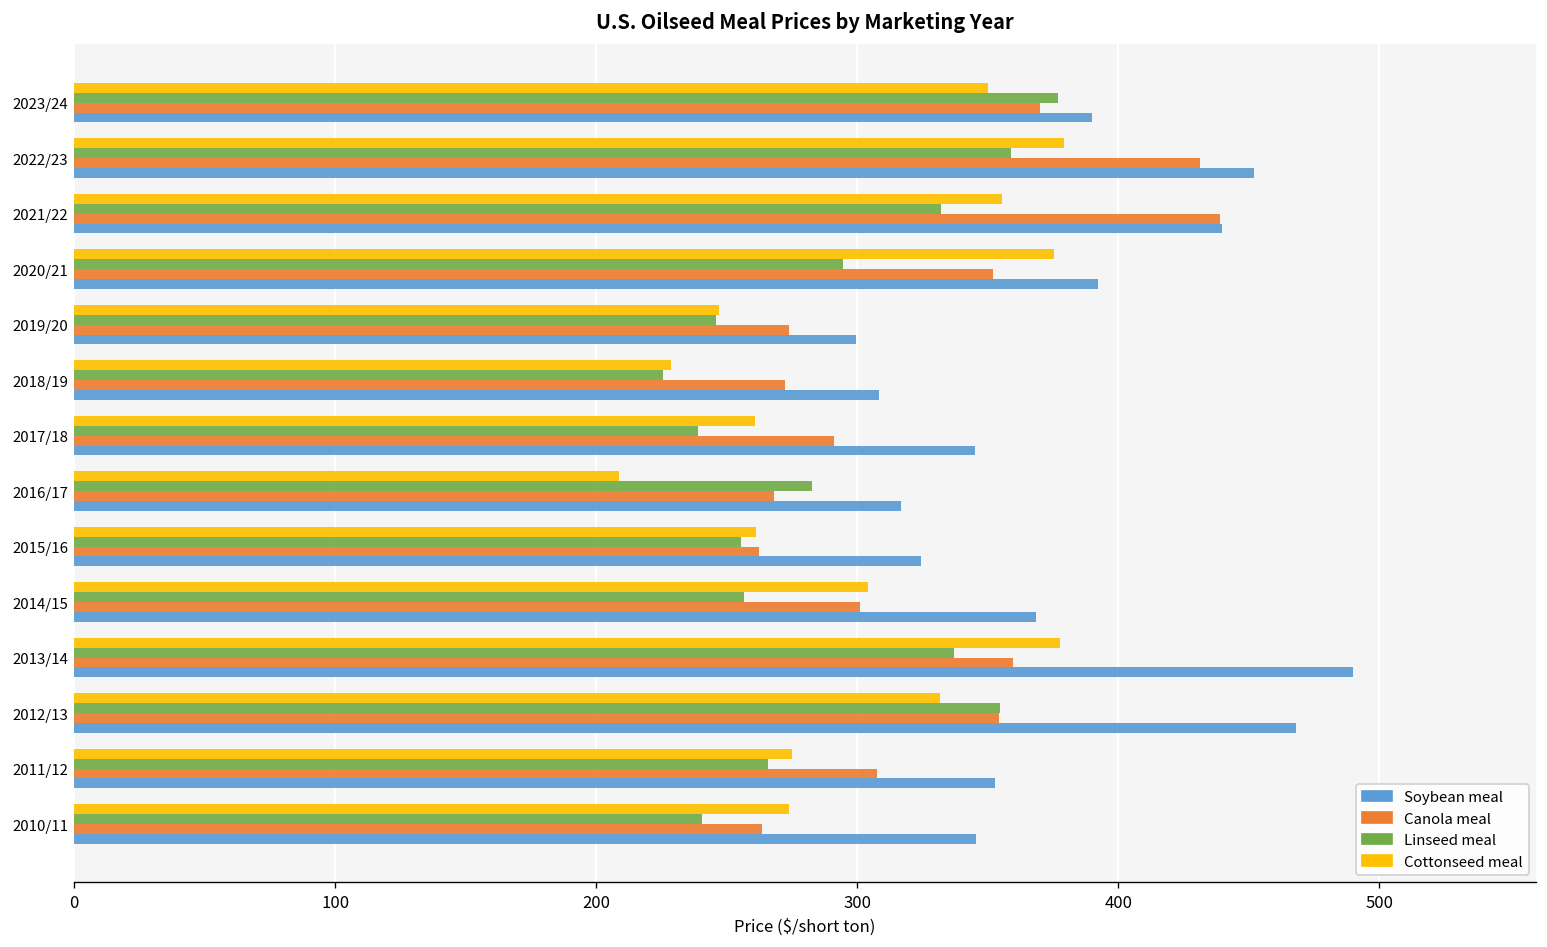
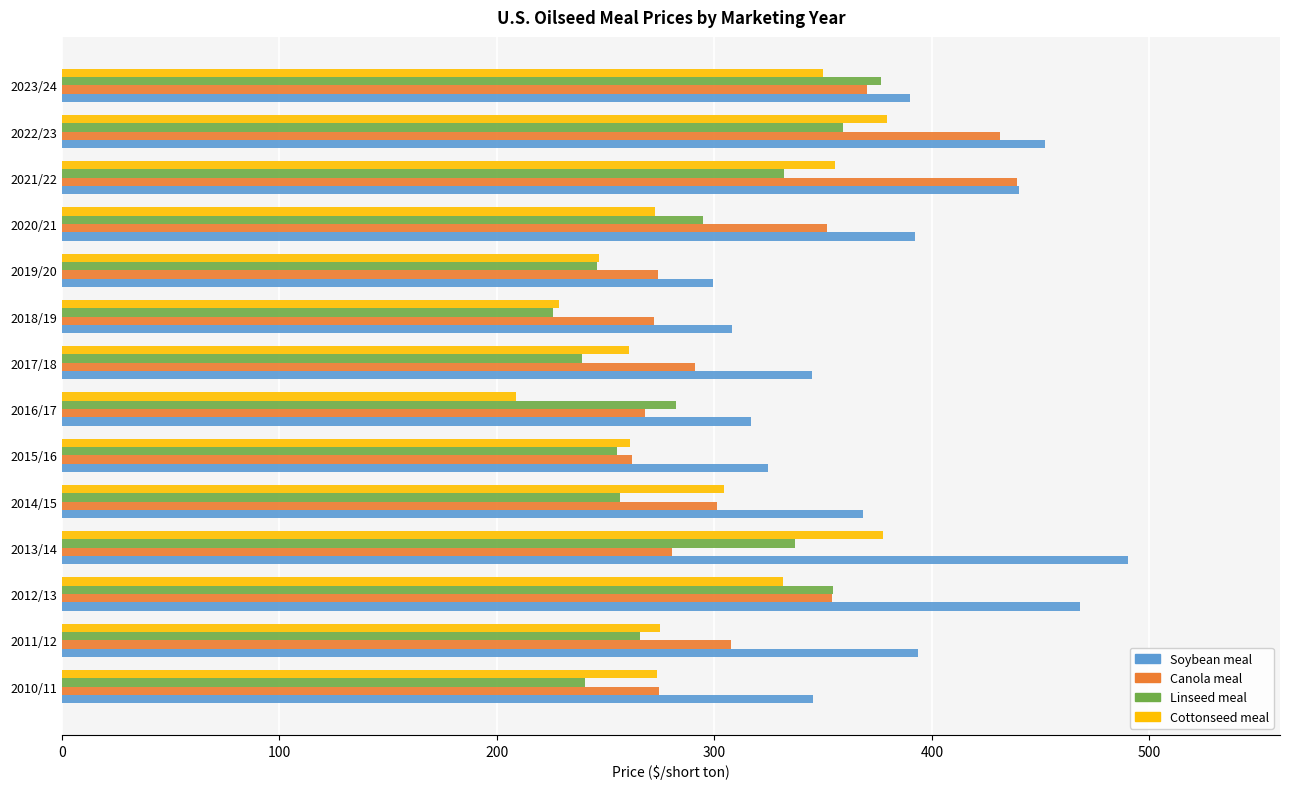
  {
    "Soybean meal": {
      "2023/24": 390,
      "2022/23": 452,
      "2021/22": 440,
      "2020/21": 392,
      "2019/20": 300,
      "2018/19": 308,
      "2017/18": 345,
      "2016/17": 317,
      "2015/16": 325,
      "2014/15": 368,
      "2013/14": 490,
      "2012/13": 468,
-     "2011/12": 353,
+     "2011/12": 394,
      "2010/11": 346
    },
    "Canola meal": {
      "2023/24": 370,
      "2022/23": 431,
      "2021/22": 439,
      "2020/21": 352,
      "2019/20": 274,
      "2018/19": 272,
      "2017/18": 291,
      "2016/17": 268,
      "2015/16": 262,
      "2014/15": 301,
-     "2013/14": 360,
+     "2013/14": 280,
      "2012/13": 354,
      "2011/12": 308,
-     "2010/11": 264
+     "2010/11": 274
    },
    "Linseed meal": {
      "2023/24": 377,
      "2022/23": 359,
      "2021/22": 332,
      "2020/21": 295,
      "2019/20": 246,
      "2018/19": 226,
      "2017/18": 239,
      "2016/17": 282,
      "2015/16": 255,
      "2014/15": 257,
      "2013/14": 337,
      "2012/13": 355,
      "2011/12": 266,
      "2010/11": 241
    },
    "Cottonseed meal": {
      "2023/24": 350,
      "2022/23": 379,
      "2021/22": 355,
-     "2020/21": 376,
+     "2020/21": 273,
      "2019/20": 247,
      "2018/19": 229,
      "2017/18": 261,
      "2016/17": 209,
      "2015/16": 261,
      "2014/15": 304,
      "2013/14": 378,
      "2012/13": 332,
      "2011/12": 275,
      "2010/11": 274
    }
  }
